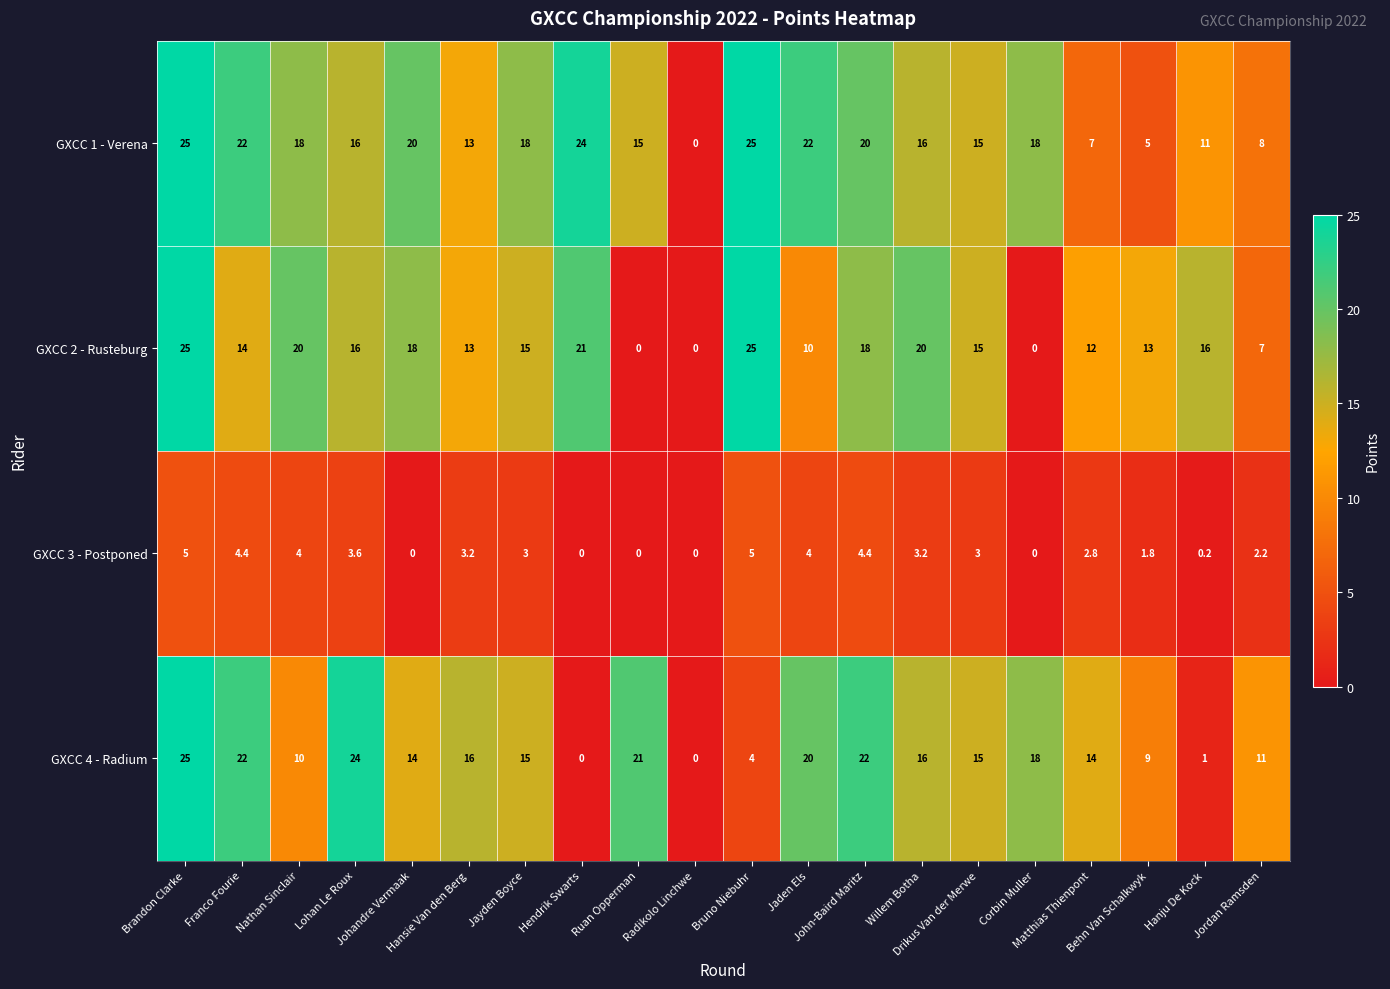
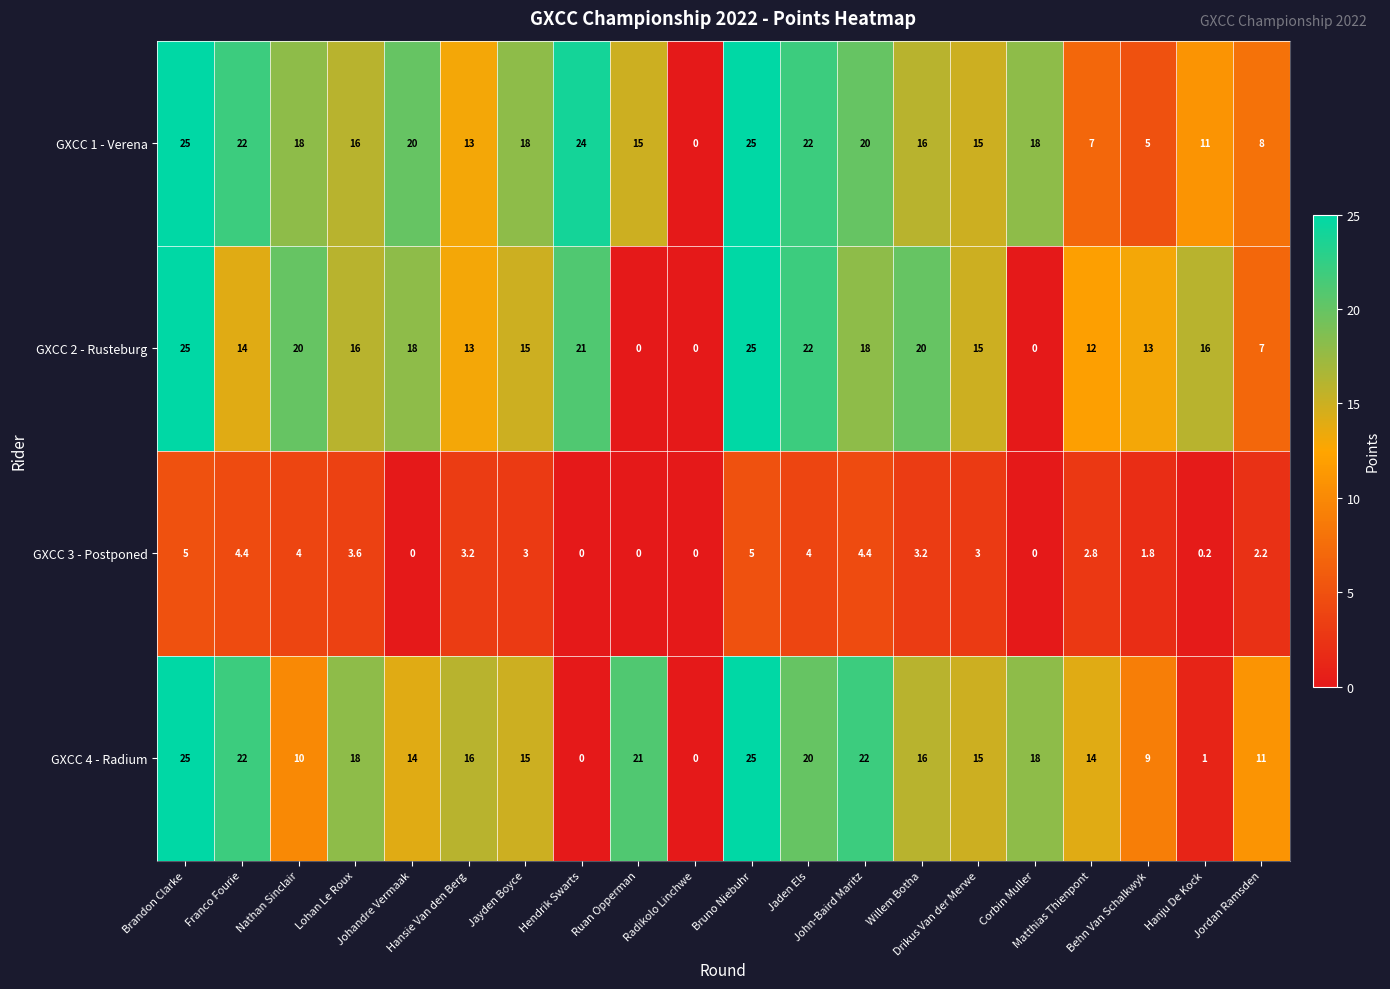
  {
    "GXCC 1 - Verena": {
      "Brandon Clarke": 25,
      "Franco Fourie": 22,
      "Nathan Sinclair": 18,
      "Lohan Le Roux": 16,
      "Johandre Vermaak": 20,
      "Hansie Van den Berg": 13,
      "Jayden Boyce": 18,
      "Hendrik Swarts": 24,
      "Ruan Opperman": 15,
      "Radikolo Linchwe": 0,
      "Bruno Niebuhr": 25,
      "Jaden Els": 22,
      "John-Baird Maritz": 20,
      "Willem Botha": 16,
      "Drikus Van der Merwe": 15,
      "Corbin Muller": 18,
      "Matthias Thienpont": 7,
      "Behn Van Schalkwyk": 5,
      "Hanju De Kock": 11,
      "Jordan Ramsden": 8
    },
    "GXCC 2 - Rusteburg": {
      "Brandon Clarke": 25,
      "Franco Fourie": 14,
      "Nathan Sinclair": 20,
      "Lohan Le Roux": 16,
      "Johandre Vermaak": 18,
      "Hansie Van den Berg": 13,
      "Jayden Boyce": 15,
      "Hendrik Swarts": 21,
      "Ruan Opperman": 0,
      "Radikolo Linchwe": 0,
      "Bruno Niebuhr": 25,
-     "Jaden Els": 10,
+     "Jaden Els": 22,
      "John-Baird Maritz": 18,
      "Willem Botha": 20,
      "Drikus Van der Merwe": 15,
      "Corbin Muller": 0,
      "Matthias Thienpont": 12,
      "Behn Van Schalkwyk": 13,
      "Hanju De Kock": 16,
      "Jordan Ramsden": 7
    },
    "GXCC 3 - Postponed": {
      "Brandon Clarke": 5,
      "Franco Fourie": 4.4,
      "Nathan Sinclair": 4,
      "Lohan Le Roux": 3.6,
      "Johandre Vermaak": 0,
      "Hansie Van den Berg": 3.2,
      "Jayden Boyce": 3,
      "Hendrik Swarts": 0,
      "Ruan Opperman": 0,
      "Radikolo Linchwe": 0,
      "Bruno Niebuhr": 5,
      "Jaden Els": 4,
      "John-Baird Maritz": 4.4,
      "Willem Botha": 3.2,
      "Drikus Van der Merwe": 3,
      "Corbin Muller": 0,
      "Matthias Thienpont": 2.8,
      "Behn Van Schalkwyk": 1.8,
      "Hanju De Kock": 0.2,
      "Jordan Ramsden": 2.2
    },
    "GXCC 4 - Radium": {
      "Brandon Clarke": 25,
      "Franco Fourie": 22,
      "Nathan Sinclair": 10,
-     "Lohan Le Roux": 24,
+     "Lohan Le Roux": 18,
      "Johandre Vermaak": 14,
      "Hansie Van den Berg": 16,
      "Jayden Boyce": 15,
      "Hendrik Swarts": 0,
      "Ruan Opperman": 21,
      "Radikolo Linchwe": 0,
-     "Bruno Niebuhr": 4,
+     "Bruno Niebuhr": 25,
      "Jaden Els": 20,
      "John-Baird Maritz": 22,
      "Willem Botha": 16,
      "Drikus Van der Merwe": 15,
      "Corbin Muller": 18,
      "Matthias Thienpont": 14,
      "Behn Van Schalkwyk": 9,
      "Hanju De Kock": 1,
      "Jordan Ramsden": 11
    }
  }
